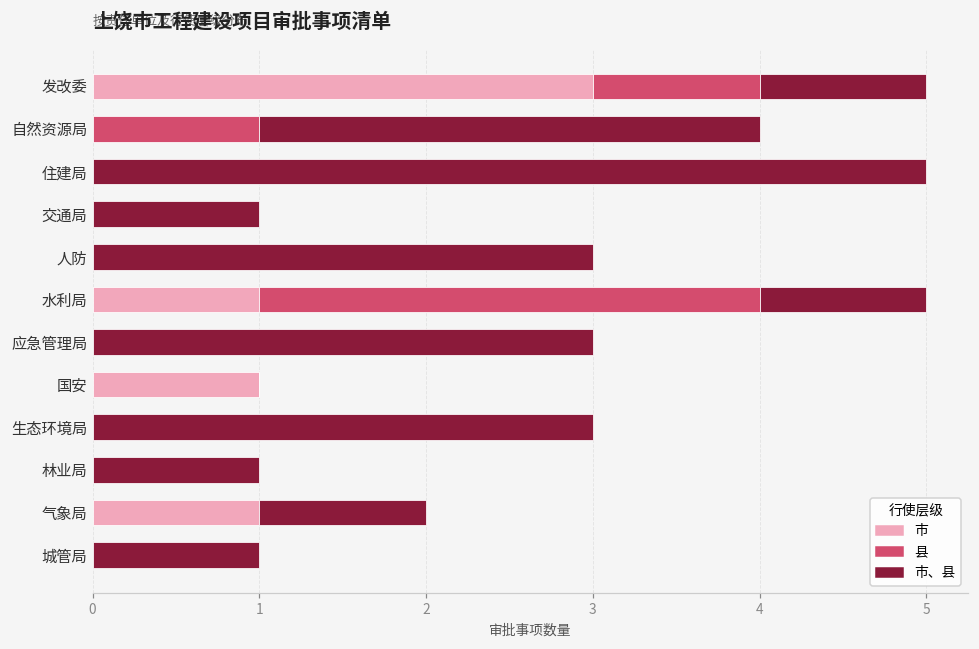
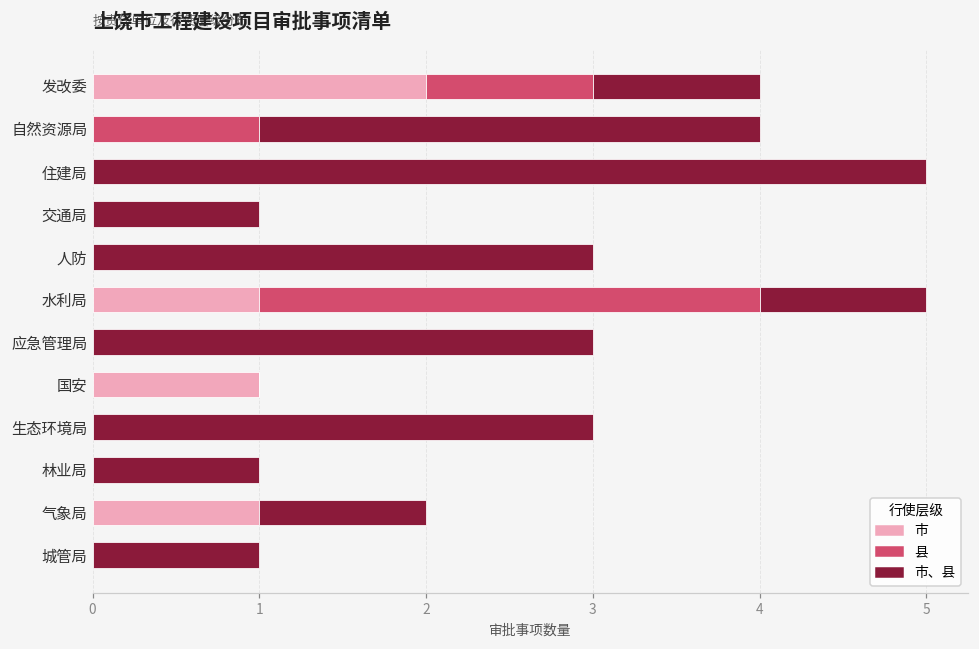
  {
    "市": {
-     "发改委": 3,
+     "发改委": 2,
      "自然资源局": 0,
      "住建局": 0,
      "交通局": 0,
      "人防": 0,
      "水利局": 1,
      "应急管理局": 0,
      "国安": 1,
      "生态环境局": 0,
      "林业局": 0,
      "气象局": 1,
      "城管局": 0
    },
    "县": {
      "发改委": 1,
      "自然资源局": 1,
      "住建局": 0,
      "交通局": 0,
      "人防": 0,
      "水利局": 3,
      "应急管理局": 0,
      "国安": 0,
      "生态环境局": 0,
      "林业局": 0,
      "气象局": 0,
      "城管局": 0
    },
    "市、县": {
      "发改委": 1,
      "自然资源局": 3,
      "住建局": 5,
      "交通局": 1,
      "人防": 3,
      "水利局": 1,
      "应急管理局": 3,
      "国安": 0,
      "生态环境局": 3,
      "林业局": 1,
      "气象局": 1,
      "城管局": 1
    }
  }
